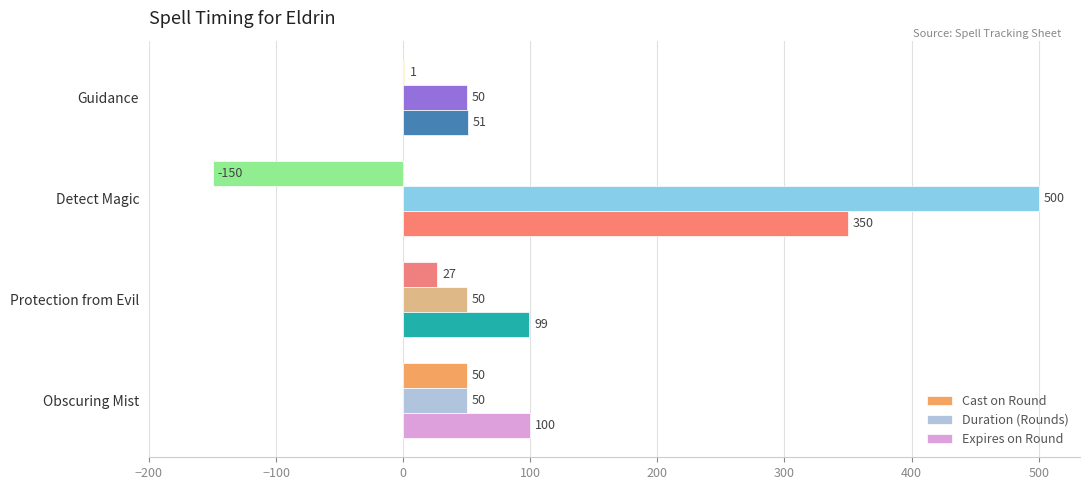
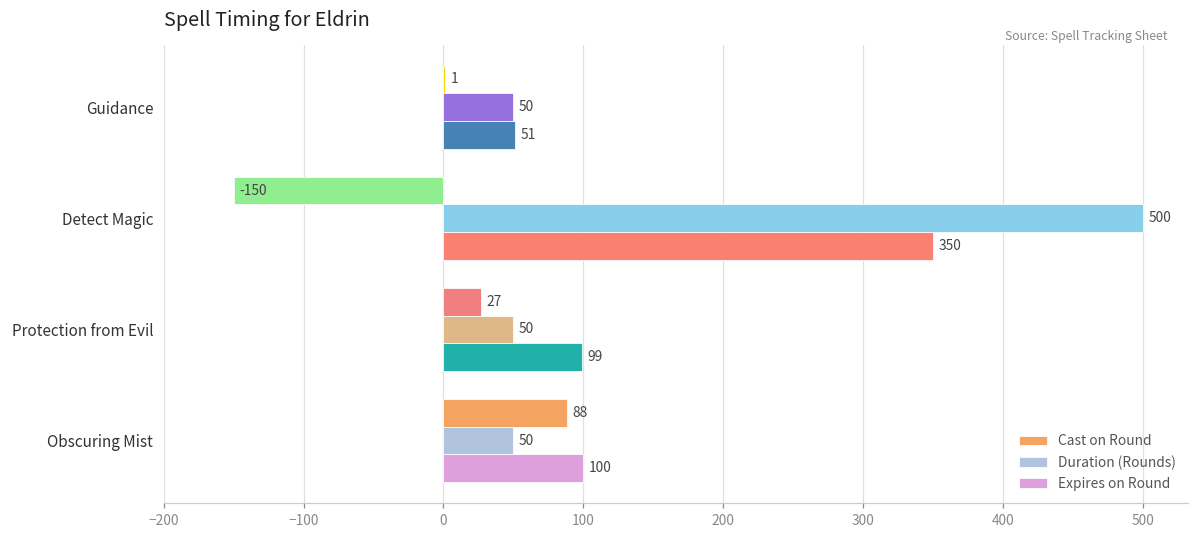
  {
    "Cast on Round": {
      "Guidance": 1,
      "Detect Magic": -150,
      "Protection from Evil": 27,
-     "Obscuring Mist": 50
+     "Obscuring Mist": 88
    }
  }
